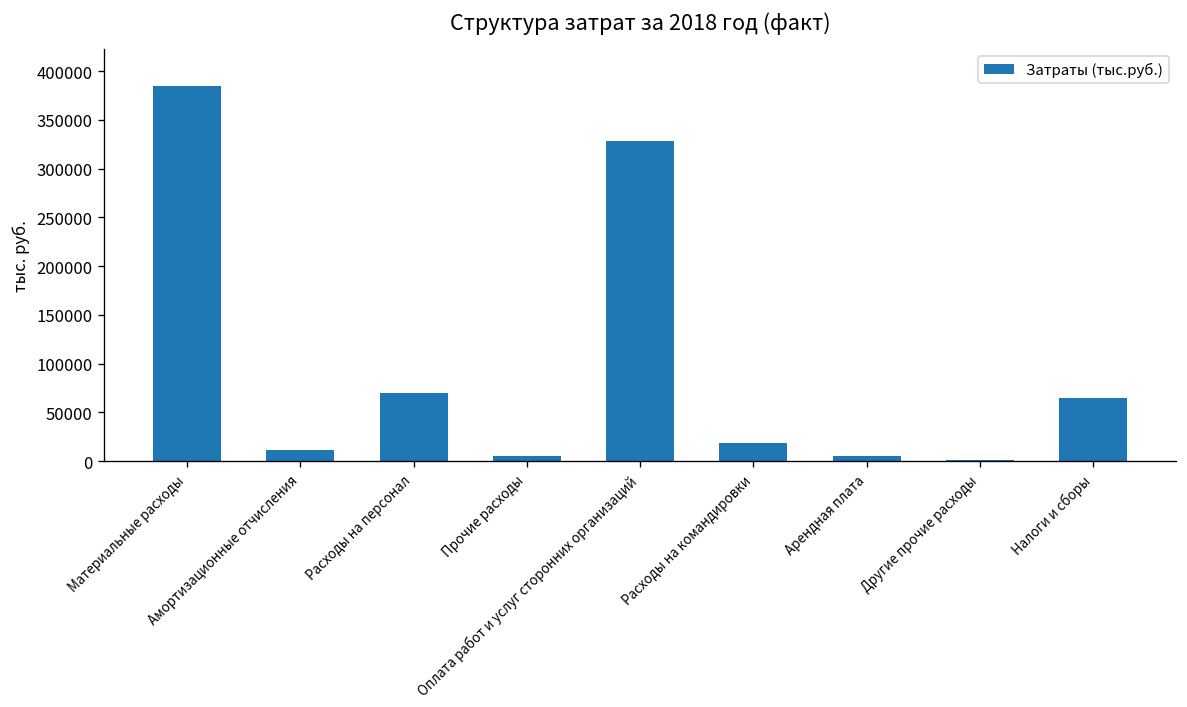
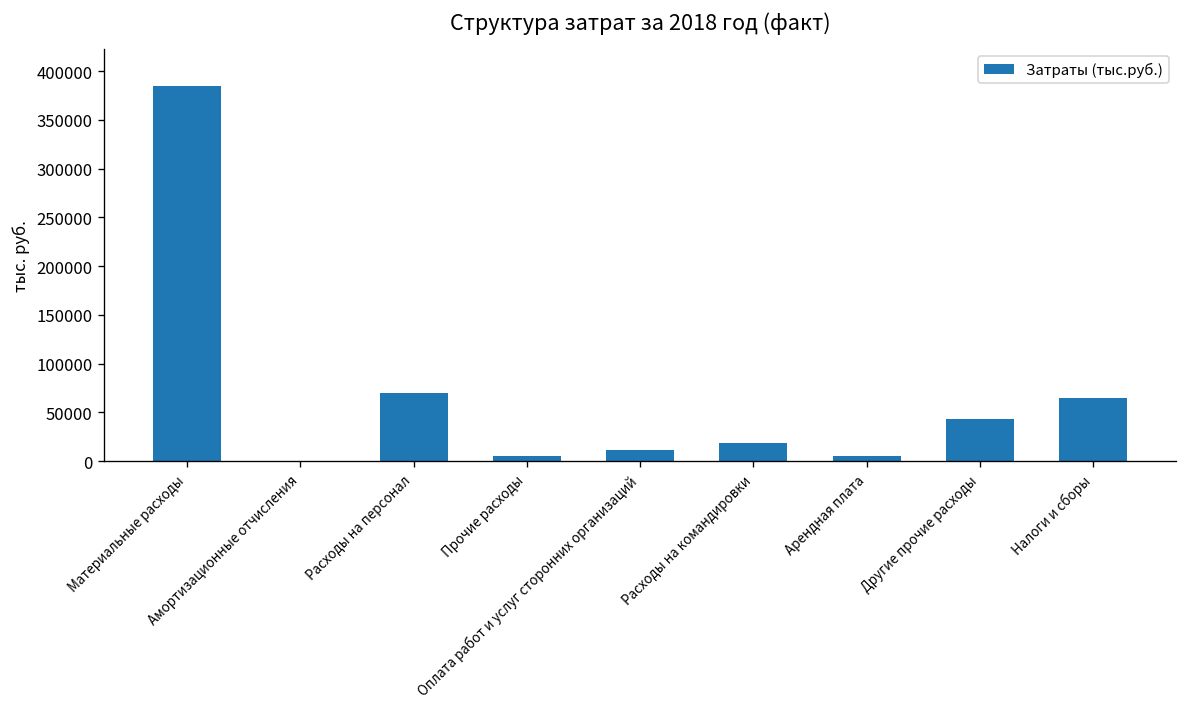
  {
    "Материальные расходы": 380000,
-   "Амортизационные отчисления": 10000,
+   "Амортизационные отчисления": 0,
    "Расходы на персонал": 70000,
    "Прочие расходы": 10000,
-   "Оплата работ и услуг сторонних организаций": 330000,
+   "Оплата работ и услуг сторонних организаций": 10000,
    "Расходы на командировки": 20000,
    "Арендная плата": 10000,
-   "Другие прочие расходы": 0,
+   "Другие прочие расходы": 40000,
    "Налоги и сборы": 60000
  }
